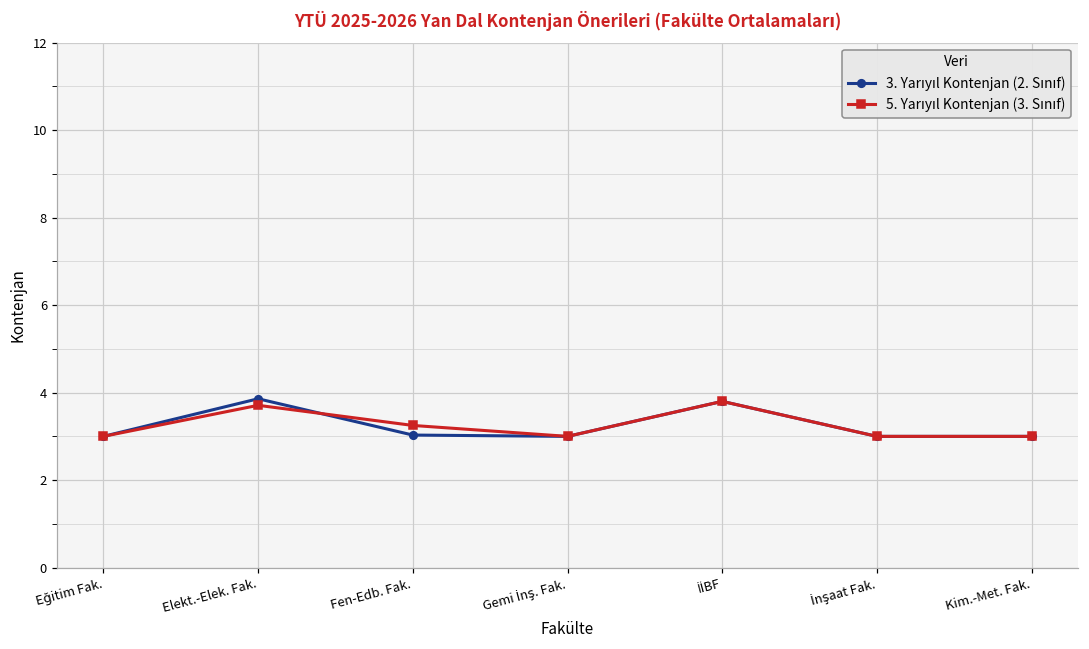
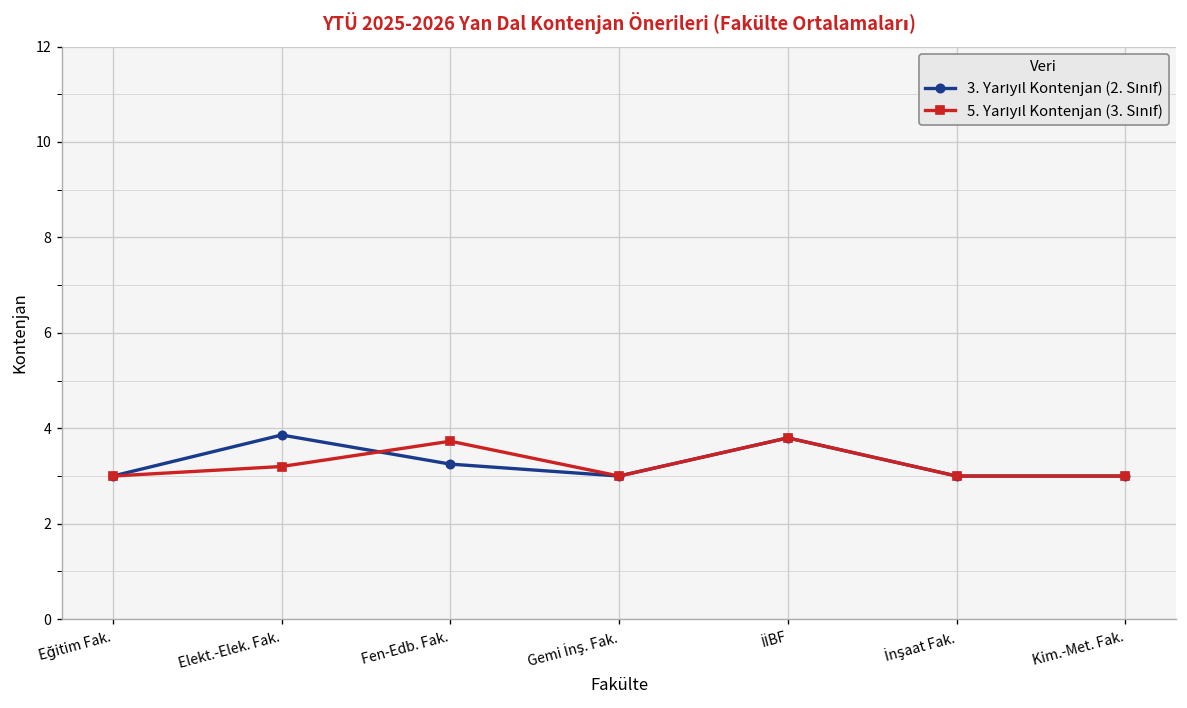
  {
    "3. Yarıyıl Kontenjan (2. Sınıf)": {
      "Elekt.-Elek. Fak.": 3.9,
-     "Fen-Edb. Fak.": 3.0
+     "Fen-Edb. Fak.": 3.3
    },
    "5. Yarıyıl Kontenjan (3. Sınıf)": {
-     "Elekt.-Elek. Fak.": 3.7,
-     "Fen-Edb. Fak.": 3.3
+     "Elekt.-Elek. Fak.": 3.2,
+     "Fen-Edb. Fak.": 3.7
    }
  }
